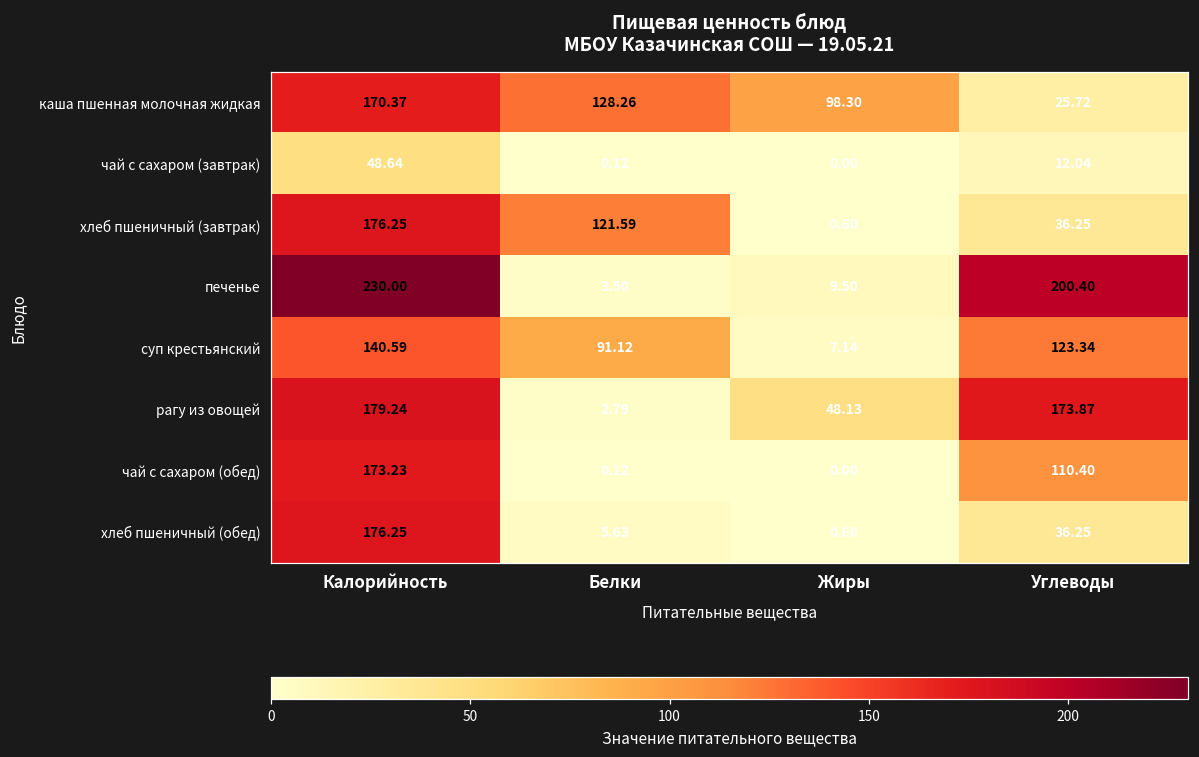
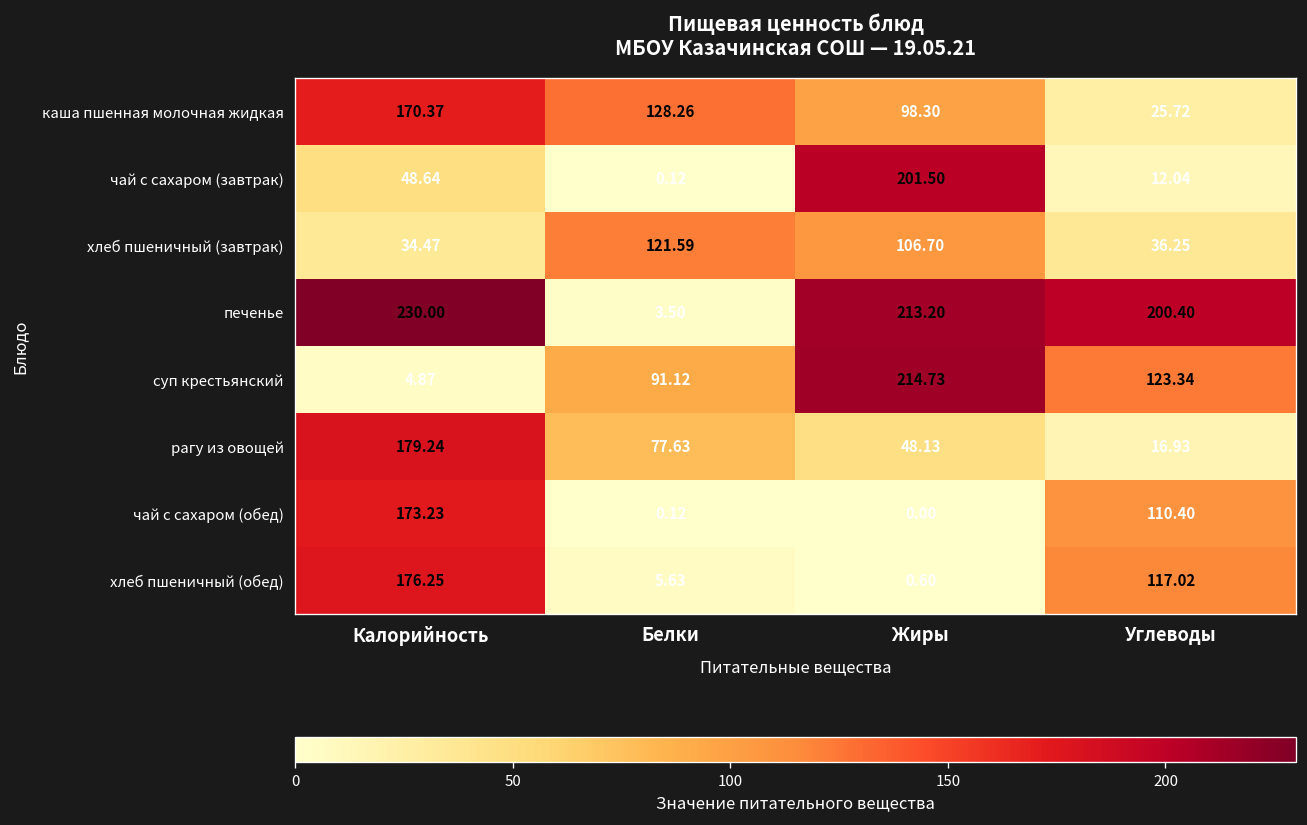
  {
    "каша пшенная молочная жидкая": {
      "Калорийность": 170.37,
      "Белки": 128.26,
      "Жиры": 98.30,
      "Углеводы": 25.72
    },
    "чай с сахаром (завтрак)": {
      "Калорийность": 48.64,
      "Белки": 0.12,
-     "Жиры": 0.00,
+     "Жиры": 201.50,
      "Углеводы": 12.04
    },
    "хлеб пшеничный (завтрак)": {
-     "Калорийность": 176.25,
+     "Калорийность": 34.47,
      "Белки": 121.59,
-     "Жиры": 0.60,
+     "Жиры": 106.70,
      "Углеводы": 36.25
    },
    "печенье": {
      "Калорийность": 230.00,
      "Белки": 3.50,
-     "Жиры": 9.50,
+     "Жиры": 213.20,
      "Углеводы": 200.40
    },
    "суп крестьянский": {
-     "Калорийность": 140.59,
+     "Калорийность": 4.87,
      "Белки": 91.12,
-     "Жиры": 7.14,
+     "Жиры": 214.73,
      "Углеводы": 123.34
    },
    "рагу из овощей": {
      "Калорийность": 179.24,
-     "Белки": 2.79,
+     "Белки": 77.63,
      "Жиры": 48.13,
-     "Углеводы": 173.87
+     "Углеводы": 16.93
    },
    "чай с сахаром (обед)": {
      "Калорийность": 173.23,
      "Белки": 0.12,
      "Жиры": 0.00,
      "Углеводы": 110.40
    },
    "хлеб пшеничный (обед)": {
      "Калорийность": 176.25,
      "Белки": 5.63,
      "Жиры": 0.60,
-     "Углеводы": 36.25
+     "Углеводы": 117.02
    }
  }
